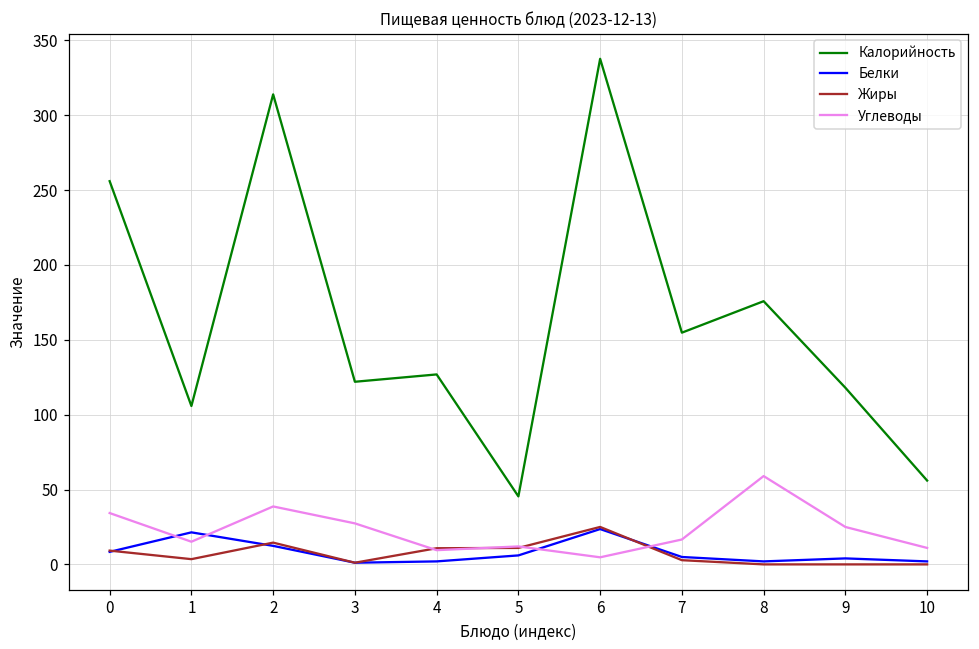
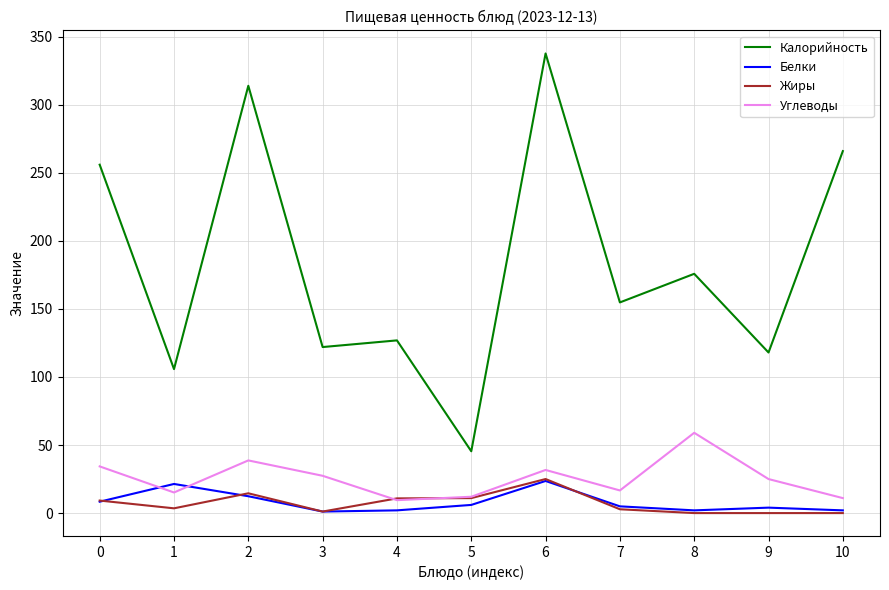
  {
    "Калорийность": {
      "0": 256,
      "1": 106,
      "2": 314,
      "3": 122,
      "4": 127,
      "5": 45,
      "6": 338,
      "7": 155,
      "8": 176,
      "9": 118,
-     "10": 56
+     "10": 266
    },
    "Белки": {
      "1": 21,
      "2": 12,
      "4": 2,
      "5": 6,
      "7": 5,
      "8": 2,
      "9": 4,
      "10": 2
    },
    "Жиры": {
      "1": 4,
      "2": 15,
      "7": 3,
      "8": 0,
      "9": 0,
      "10": 0
    },
    "Углеводы": {
      "0": 34,
      "1": 15,
      "2": 39,
      "3": 27,
-     "6": 5,
+     "6": 32,
      "7": 17,
      "8": 59,
      "9": 25,
      "10": 11
    }
  }
